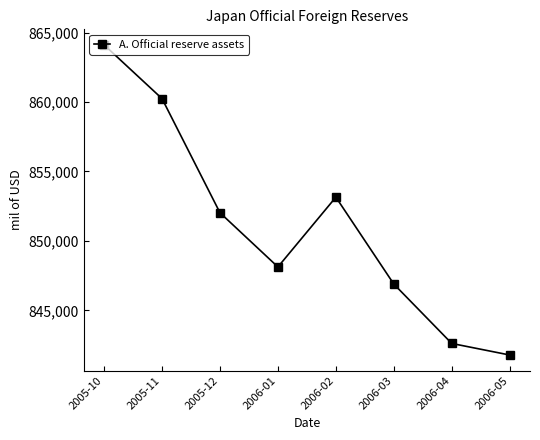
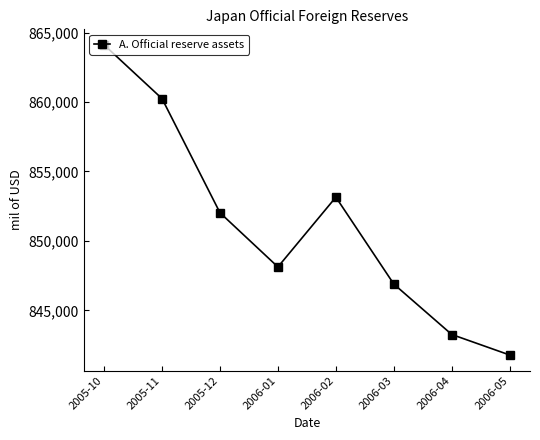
  {
    "2005-11": "860,200",
    "2005-12": "852,000",
    "2006-01": "848,100",
    "2006-02": "853,200",
    "2006-03": "846,900",
-   "2006-04": "842,600",
+   "2006-04": "843,300",
    "2006-05": "841,800"
  }
